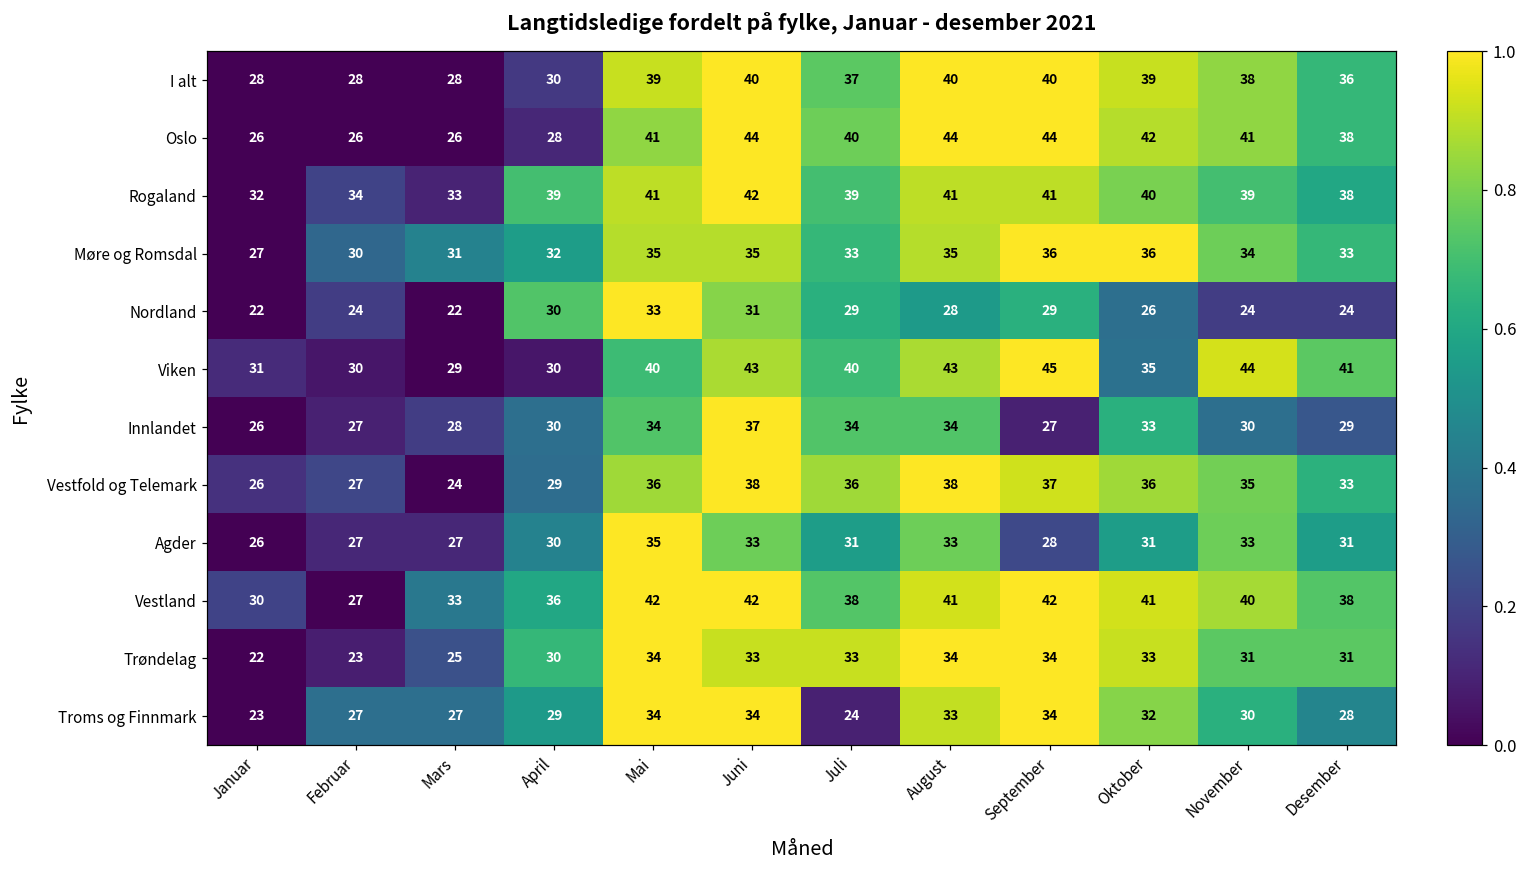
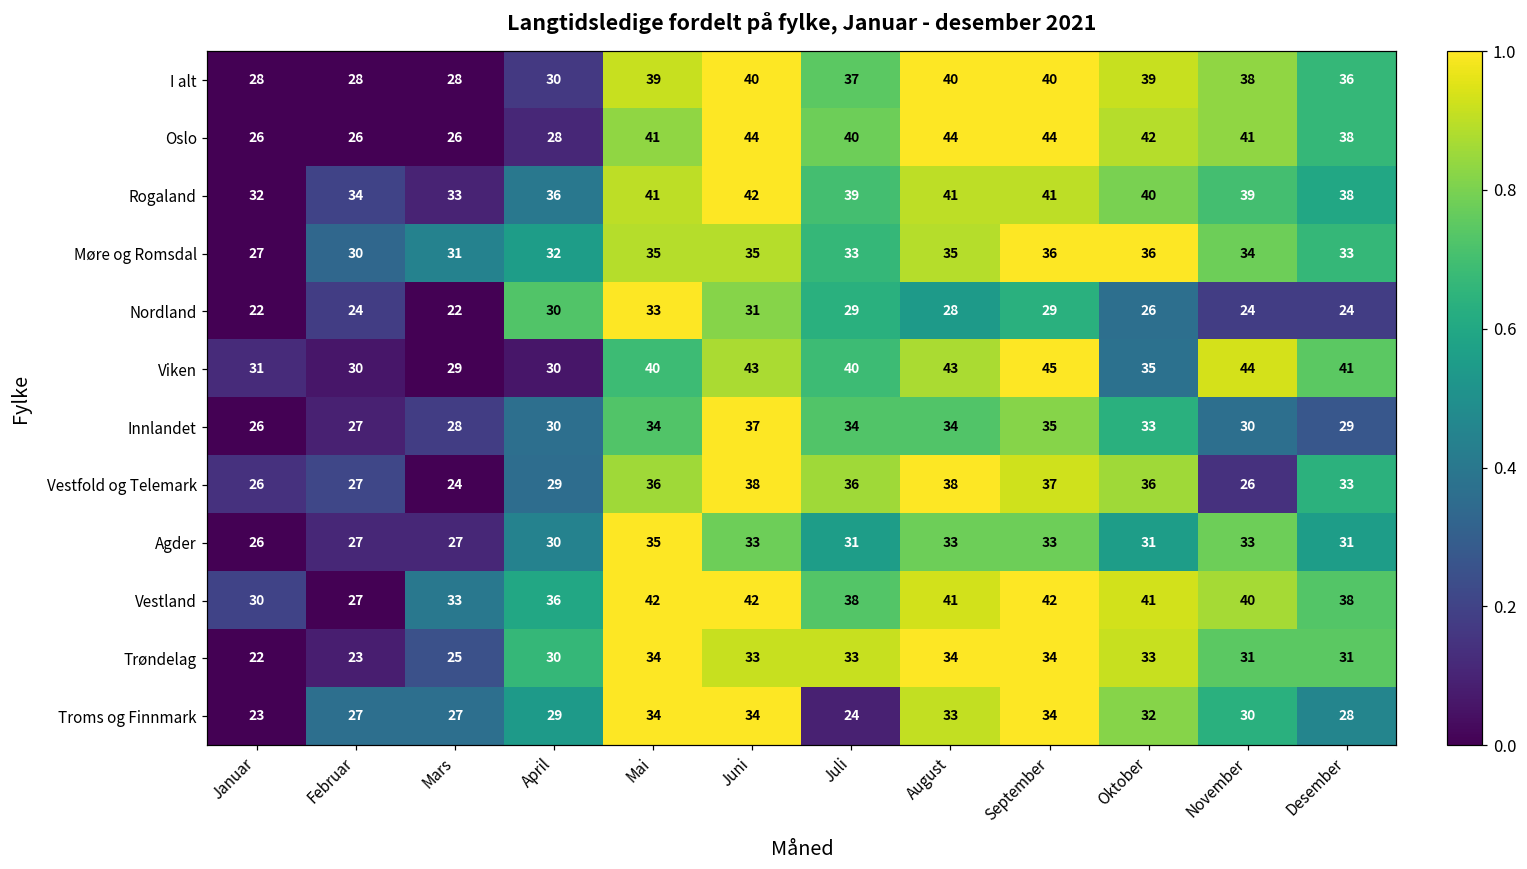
  {
    "I alt": {
      "Januar": 28,
      "Februar": 28,
      "Mars": 28,
      "April": 30,
      "Mai": 39,
      "Juni": 40,
      "Juli": 37,
      "August": 40,
      "September": 40,
      "Oktober": 39,
      "November": 38,
      "Desember": 36
    },
    "Oslo": {
      "Januar": 26,
      "Februar": 26,
      "Mars": 26,
      "April": 28,
      "Mai": 41,
      "Juni": 44,
      "Juli": 40,
      "August": 44,
      "September": 44,
      "Oktober": 42,
      "November": 41,
      "Desember": 38
    },
    "Rogaland": {
      "Januar": 32,
      "Februar": 34,
      "Mars": 33,
-     "April": 39,
+     "April": 36,
      "Mai": 41,
      "Juni": 42,
      "Juli": 39,
      "August": 41,
      "September": 41,
      "Oktober": 40,
      "November": 39,
      "Desember": 38
    },
    "Møre og Romsdal": {
      "Januar": 27,
      "Februar": 30,
      "Mars": 31,
      "April": 32,
      "Mai": 35,
      "Juni": 35,
      "Juli": 33,
      "August": 35,
      "September": 36,
      "Oktober": 36,
      "November": 34,
      "Desember": 33
    },
    "Nordland": {
      "Januar": 22,
      "Februar": 24,
      "Mars": 22,
      "April": 30,
      "Mai": 33,
      "Juni": 31,
      "Juli": 29,
      "August": 28,
      "September": 29,
      "Oktober": 26,
      "November": 24,
      "Desember": 24
    },
    "Viken": {
      "Januar": 31,
      "Februar": 30,
      "Mars": 29,
      "April": 30,
      "Mai": 40,
      "Juni": 43,
      "Juli": 40,
      "August": 43,
      "September": 45,
      "Oktober": 35,
      "November": 44,
      "Desember": 41
    },
    "Innlandet": {
      "Januar": 26,
      "Februar": 27,
      "Mars": 28,
      "April": 30,
      "Mai": 34,
      "Juni": 37,
      "Juli": 34,
      "August": 34,
-     "September": 27,
+     "September": 35,
      "Oktober": 33,
      "November": 30,
      "Desember": 29
    },
    "Vestfold og Telemark": {
      "Januar": 26,
      "Februar": 27,
      "Mars": 24,
      "April": 29,
      "Mai": 36,
      "Juni": 38,
      "Juli": 36,
      "August": 38,
      "September": 37,
      "Oktober": 36,
-     "November": 35,
+     "November": 26,
      "Desember": 33
    },
    "Agder": {
      "Januar": 26,
      "Februar": 27,
      "Mars": 27,
      "April": 30,
      "Mai": 35,
      "Juni": 33,
      "Juli": 31,
      "August": 33,
-     "September": 28,
+     "September": 33,
      "Oktober": 31,
      "November": 33,
      "Desember": 31
    },
    "Vestland": {
      "Januar": 30,
      "Februar": 27,
      "Mars": 33,
      "April": 36,
      "Mai": 42,
      "Juni": 42,
      "Juli": 38,
      "August": 41,
      "September": 42,
      "Oktober": 41,
      "November": 40,
      "Desember": 38
    },
    "Trøndelag": {
      "Januar": 22,
      "Februar": 23,
      "Mars": 25,
      "April": 30,
      "Mai": 34,
      "Juni": 33,
      "Juli": 33,
      "August": 34,
      "September": 34,
      "Oktober": 33,
      "November": 31,
      "Desember": 31
    },
    "Troms og Finnmark": {
      "Januar": 23,
      "Februar": 27,
      "Mars": 27,
      "April": 29,
      "Mai": 34,
      "Juni": 34,
      "Juli": 24,
      "August": 33,
      "September": 34,
      "Oktober": 32,
      "November": 30,
      "Desember": 28
    }
  }
